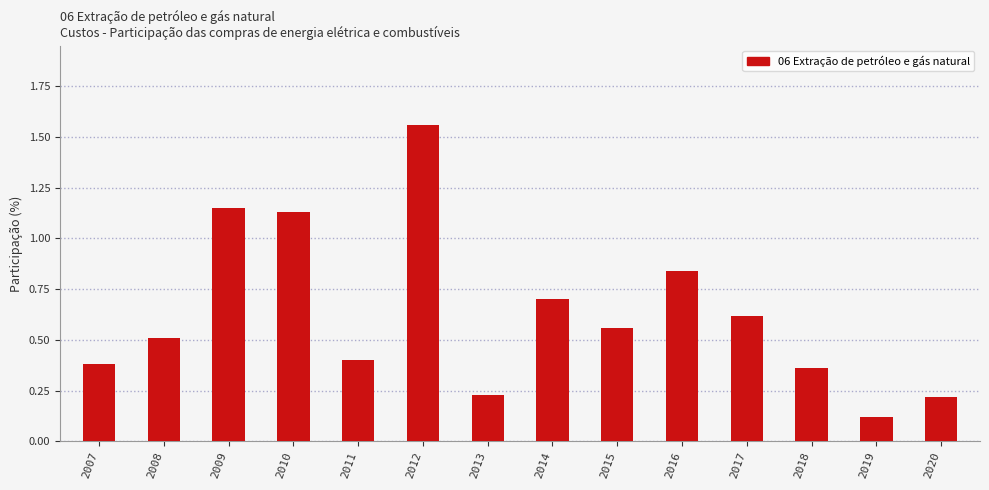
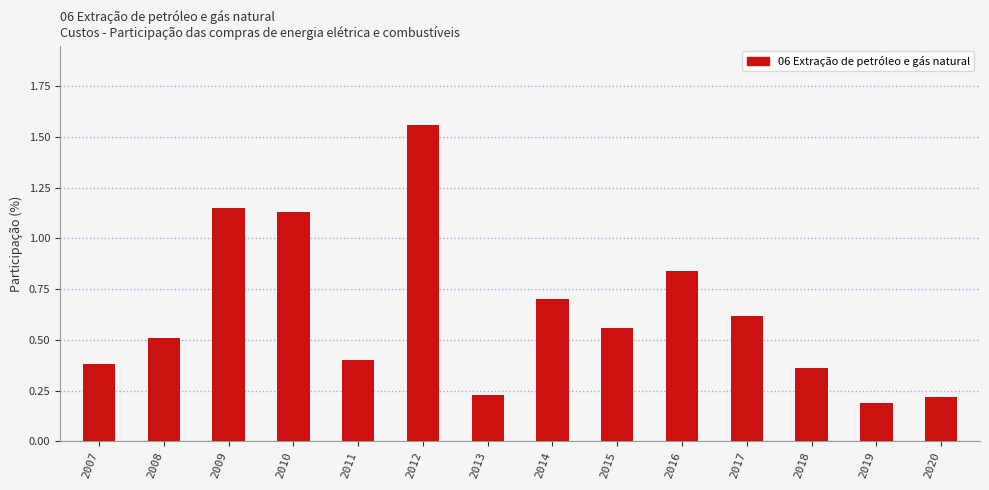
  {
    "2007": 0.38,
    "2008": 0.51,
    "2009": 1.15,
    "2010": 1.13,
    "2011": 0.40,
    "2012": 1.56,
    "2013": 0.23,
    "2014": 0.70,
    "2015": 0.56,
    "2016": 0.84,
    "2017": 0.62,
    "2018": 0.36,
-   "2019": 0.12,
+   "2019": 0.19,
    "2020": 0.22
  }
